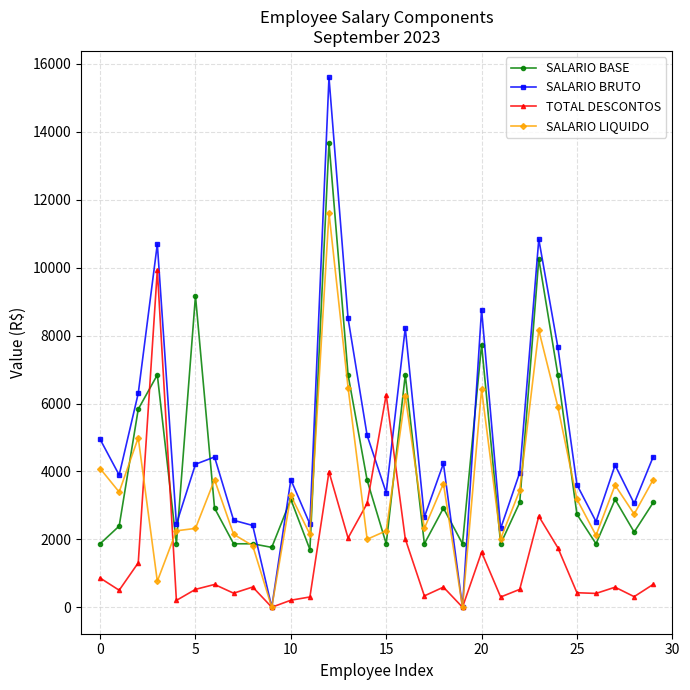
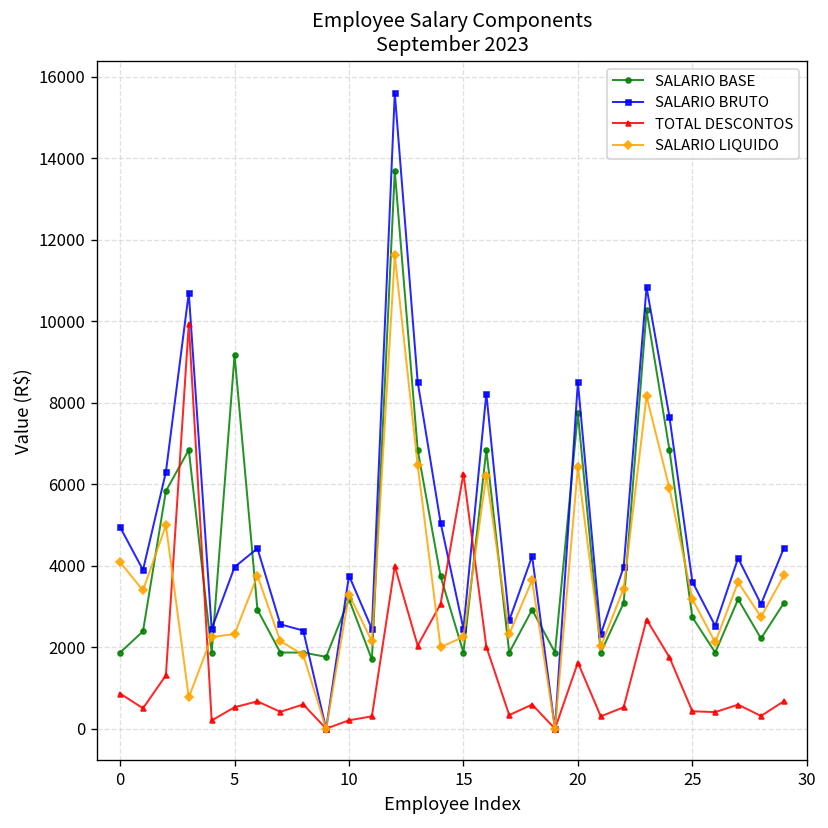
  {
    "SALARIO BASE": {
      "0": 1900,
      "5": 9200,
      "10": 3200,
      "15": 1900,
      "20": 7700,
      "25": 2700
    },
    "SALARIO BRUTO": {
      "0": 4900,
-     "5": 4200,
+     "5": 4000,
      "10": 3800,
-     "15": 3400,
-     "20": 8800,
+     "15": 2500,
+     "20": 8500,
      "25": 3600
    },
    "TOTAL DESCONTOS": {
      "0": 900,
      "5": 500,
      "10": 200,
      "15": 6300,
      "20": 1600,
      "25": 400
    },
    "SALARIO LIQUIDO": {
      "0": 4100,
      "5": 2300,
      "10": 3300,
      "15": 2300,
      "20": 6400,
      "25": 3200
    }
  }
